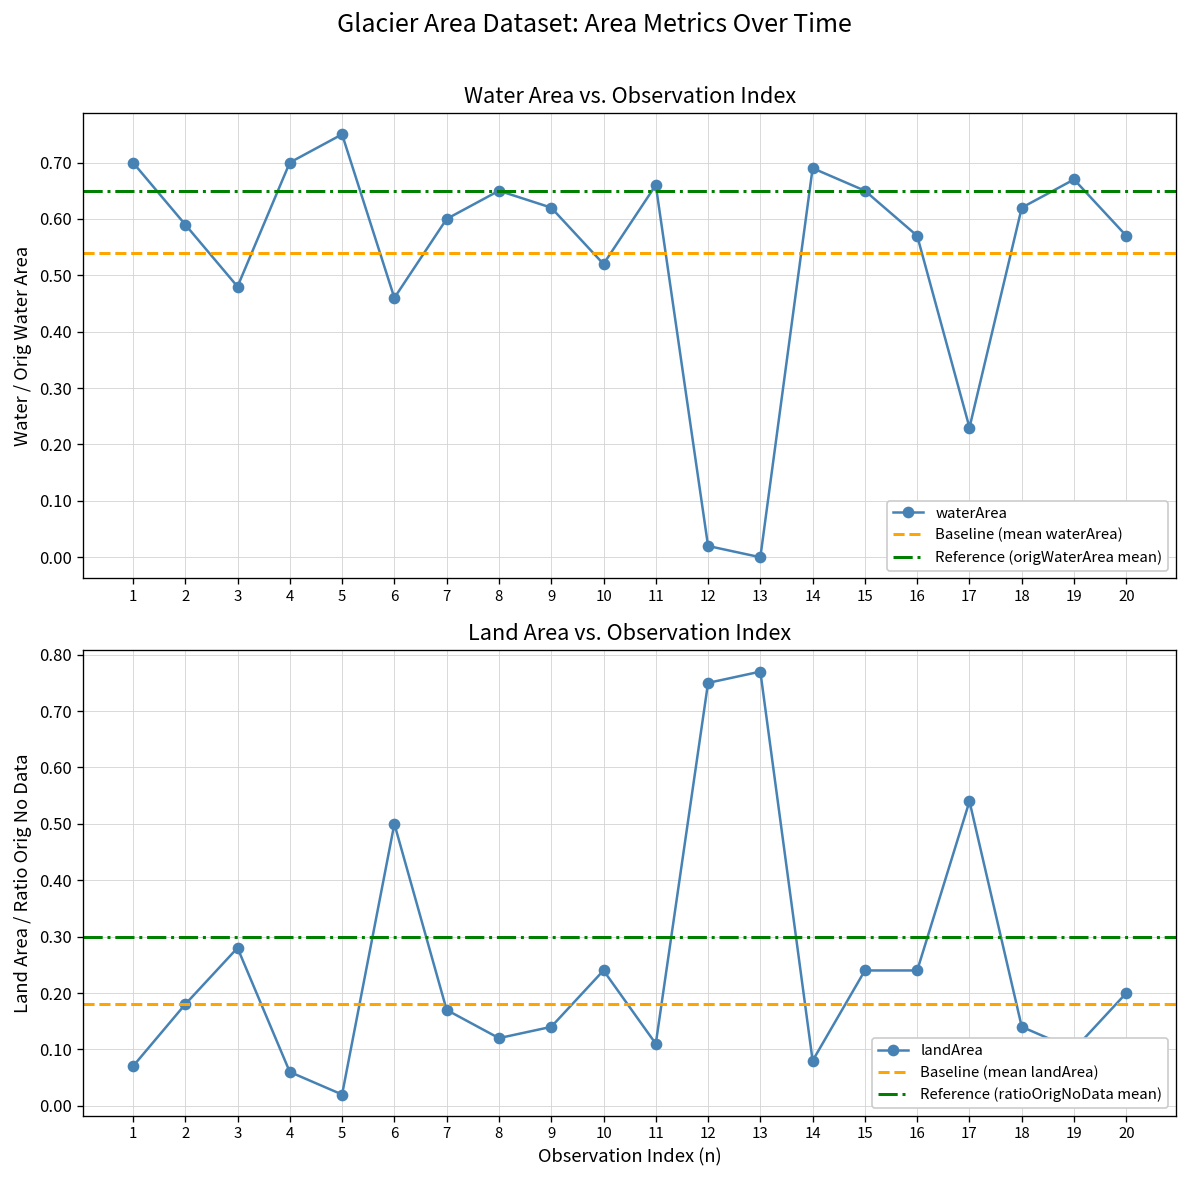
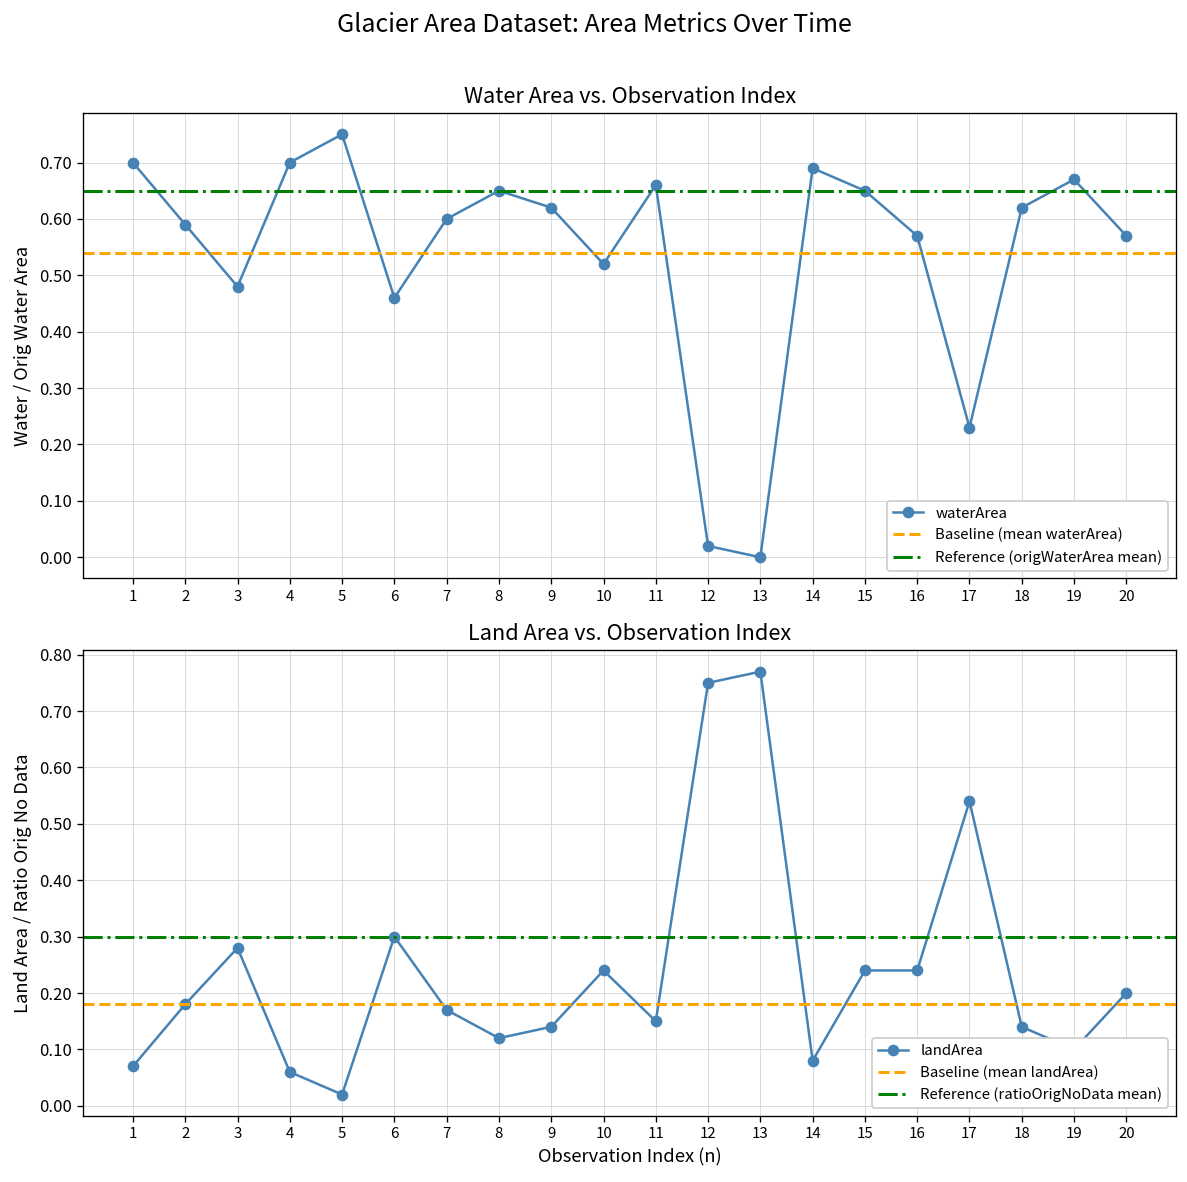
  {
    "Water Area vs. Observation Index": {
      "1": 0.70,
      "2": 0.59,
      "3": 0.48,
      "4": 0.70,
      "5": 0.75,
      "6": 0.46,
      "7": 0.60,
      "8": 0.65,
      "9": 0.62,
      "10": 0.52,
      "11": 0.66,
      "12": 0.02,
      "13": 0.00,
      "14": 0.69,
      "15": 0.65,
      "16": 0.57,
      "17": 0.23,
      "18": 0.62,
      "19": 0.67,
      "20": 0.57
    },
    "Land Area vs. Observation Index": {
      "1": 0.07,
      "2": 0.18,
      "3": 0.28,
      "4": 0.06,
      "5": 0.02,
-     "6": 0.5,
+     "6": 0.3,
      "7": 0.17,
      "8": 0.12,
      "9": 0.14,
      "10": 0.24,
-     "11": 0.11,
+     "11": 0.15,
      "12": 0.75,
      "13": 0.77,
      "14": 0.08,
      "15": 0.24,
      "16": 0.24,
      "17": 0.54,
      "18": 0.14,
      "20": 0.20
    }
  }
